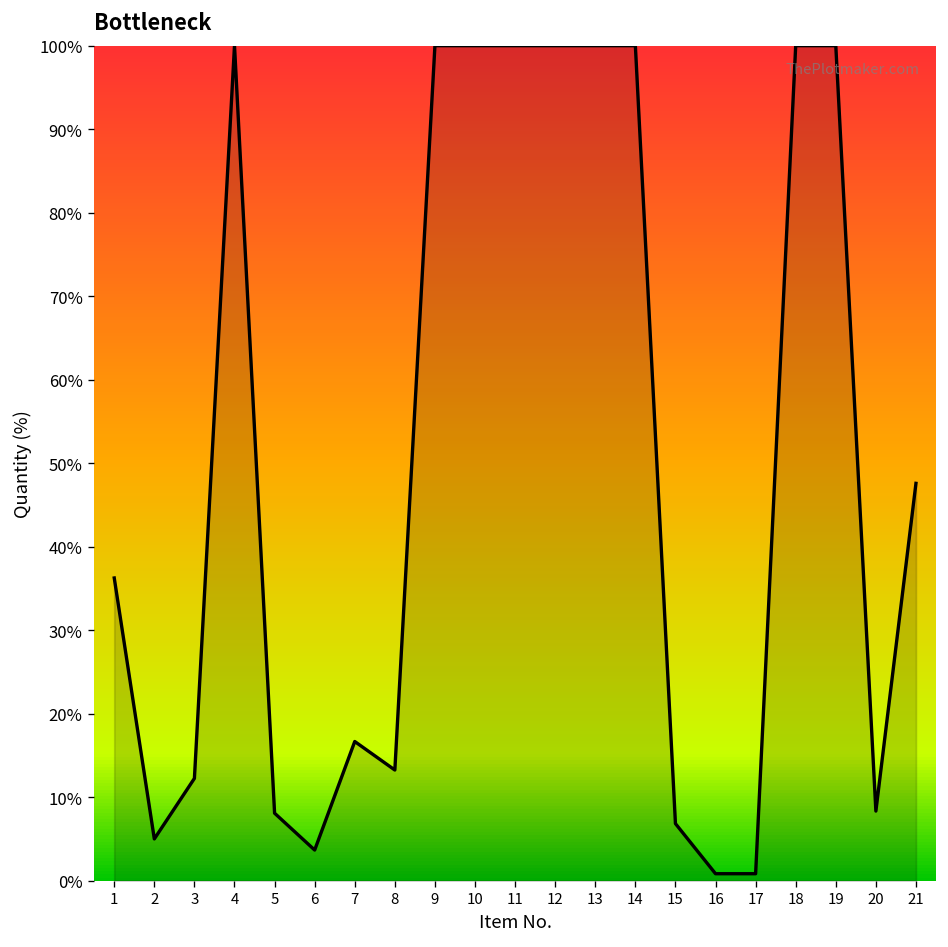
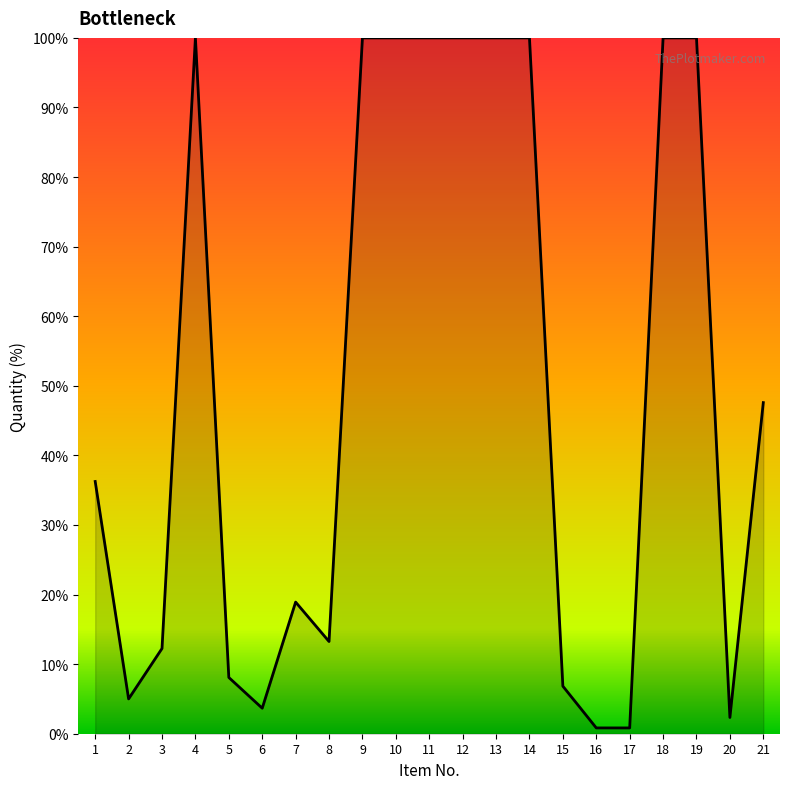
  {
    "1": "36%",
    "2": "5%",
    "3": "12%",
    "4": "100%",
    "5": "8%",
    "6": "4%",
-   "7": "17%",
+   "7": "19%",
    "8": "13%",
    "9": "100%",
    "10": "100%",
    "11": "100%",
    "12": "100%",
    "13": "100%",
    "14": "100%",
    "15": "7%",
    "16": "1%",
    "17": "1%",
    "18": "100%",
    "19": "100%",
-   "20": "8%",
+   "20": "2%",
    "21": "48%"
  }
